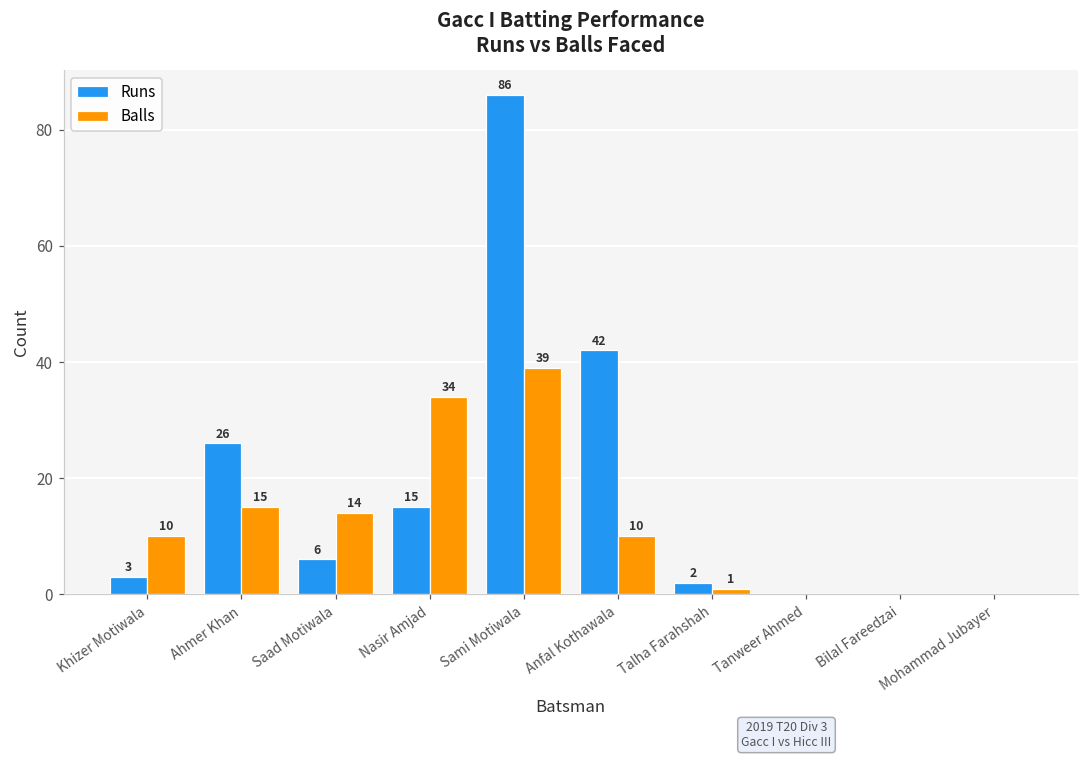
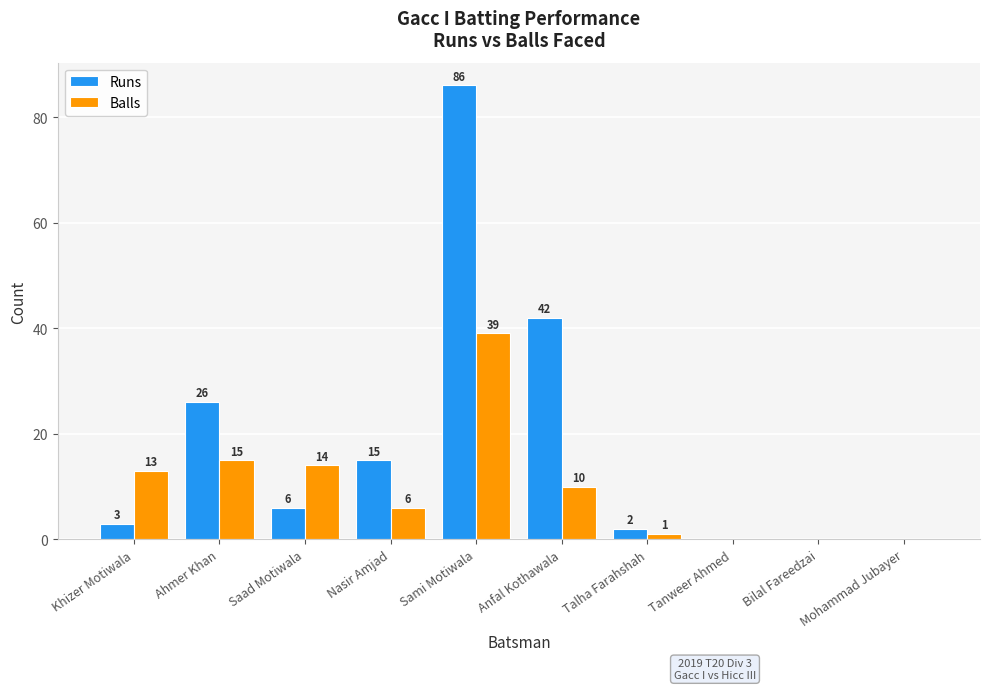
  {
    "Runs": {
      "Khizer Motiwala": 3,
      "Ahmer Khan": 26,
      "Saad Motiwala": 6,
      "Nasir Amjad": 15,
      "Sami Motiwala": 86,
      "Anfal Kothawala": 42,
      "Talha Farahshah": 2
    },
    "Balls": {
-     "Khizer Motiwala": 10,
+     "Khizer Motiwala": 13,
      "Ahmer Khan": 15,
      "Saad Motiwala": 14,
-     "Nasir Amjad": 34,
+     "Nasir Amjad": 6,
      "Sami Motiwala": 39,
      "Anfal Kothawala": 10,
      "Talha Farahshah": 1
    }
  }
